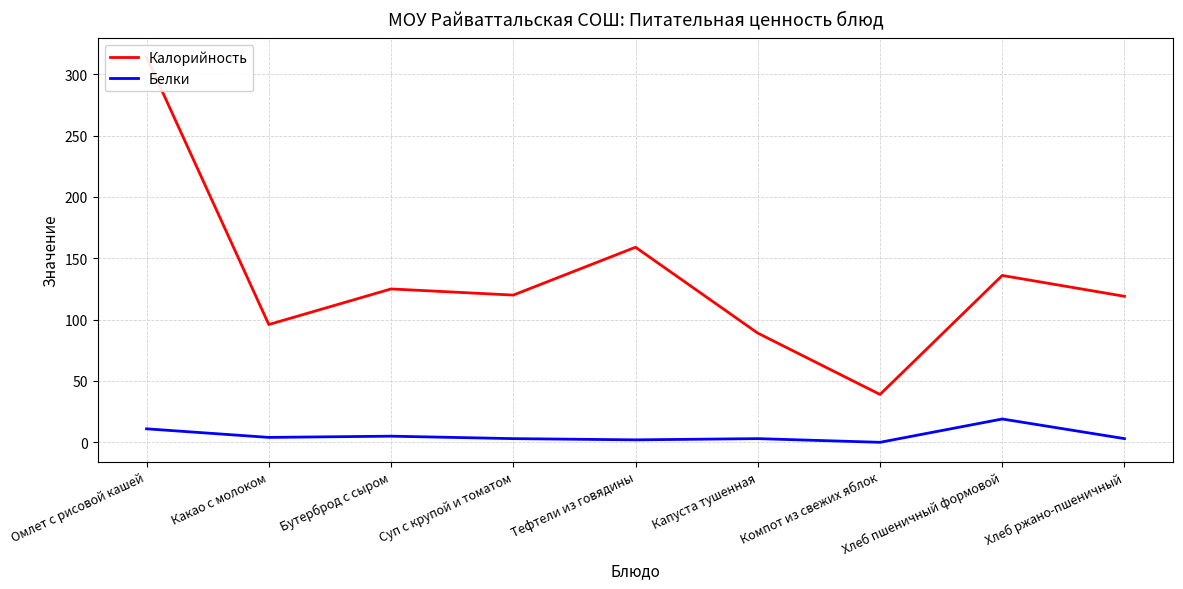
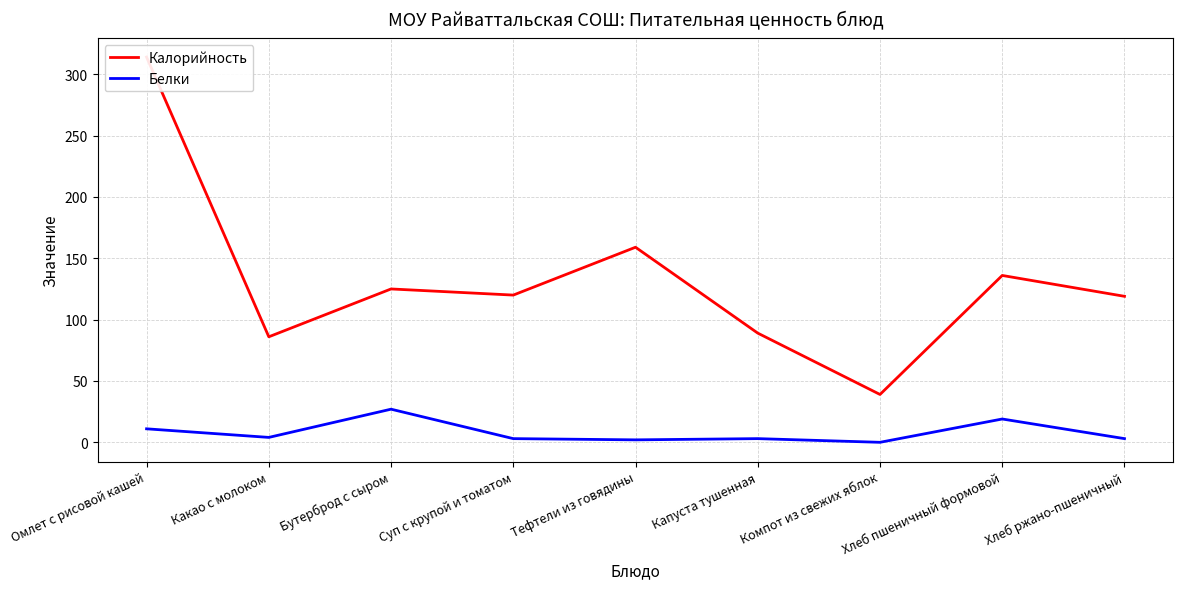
  {
    "Калорийность": {
-     "Какао с молоком": 96,
+     "Какао с молоком": 86,
      "Бутерброд с сыром": 125,
      "Суп с крупой и томатом": 120,
      "Тефтели из говядины": 159,
      "Капуста тушенная": 89,
      "Компот из свежих яблок": 39,
      "Хлеб пшеничный формовой": 136,
      "Хлеб ржано-пшеничный": 119
    },
    "Белки": {
      "Омлет с рисовой кашей": 11,
      "Какао с молоком": 4,
-     "Бутерброд с сыром": 5,
+     "Бутерброд с сыром": 27,
      "Суп с крупой и томатом": 3,
      "Тефтели из говядины": 2,
      "Капуста тушенная": 3,
      "Компот из свежих яблок": 0,
      "Хлеб пшеничный формовой": 19,
      "Хлеб ржано-пшеничный": 3
    }
  }
